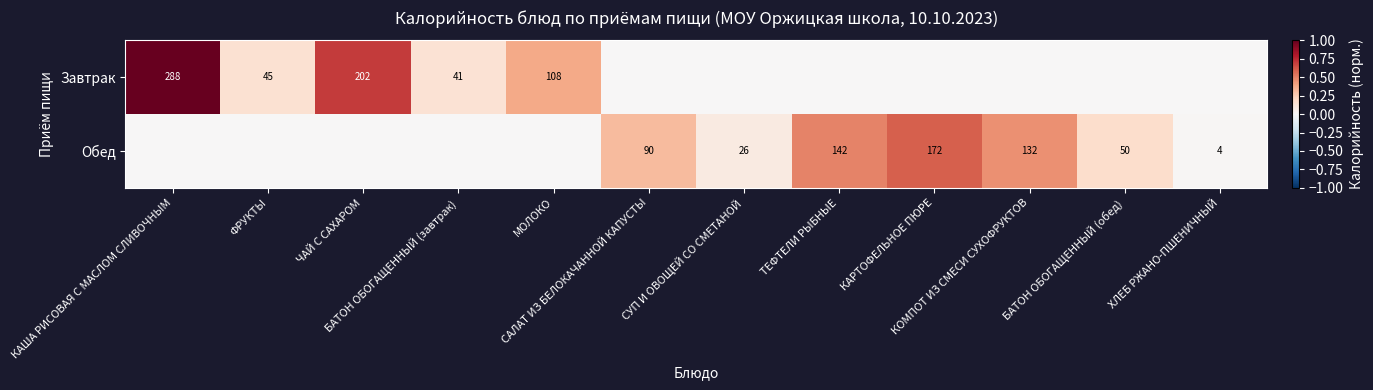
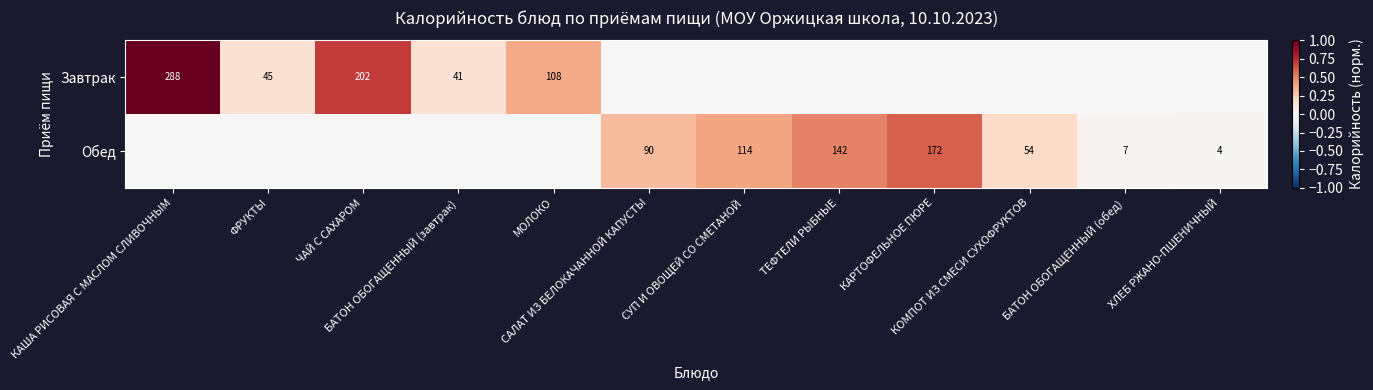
  {
    "Завтрак": {
      "КАША РИСОВАЯ С МАСЛОМ СЛИВОЧНЫМ": 288,
      "ФРУКТЫ": 45,
      "ЧАЙ С САХАРОМ": 202,
      "БАТОН ОБОГАЩЕННЫЙ (завтрак)": 41,
      "МОЛОКО": 108
    },
    "Обед": {
      "САЛАТ ИЗ БЕЛОКАЧАННОЙ КАПУСТЫ": 90,
-     "СУП И ОВОЩЕЙ СО СМЕТАНОЙ": 26,
+     "СУП И ОВОЩЕЙ СО СМЕТАНОЙ": 114,
      "ТЕФТЕЛИ РЫБНЫЕ": 142,
      "КАРТОФЕЛЬНОЕ ПЮРЕ": 172,
-     "КОМПОТ ИЗ СМЕСИ СУХОФРУКТОВ": 132,
-     "БАТОН ОБОГАЩЕННЫЙ (обед)": 50,
+     "КОМПОТ ИЗ СМЕСИ СУХОФРУКТОВ": 54,
+     "БАТОН ОБОГАЩЕННЫЙ (обед)": 7,
      "ХЛЕБ РЖАНО-ПШЕНИЧНЫЙ": 4
    }
  }
